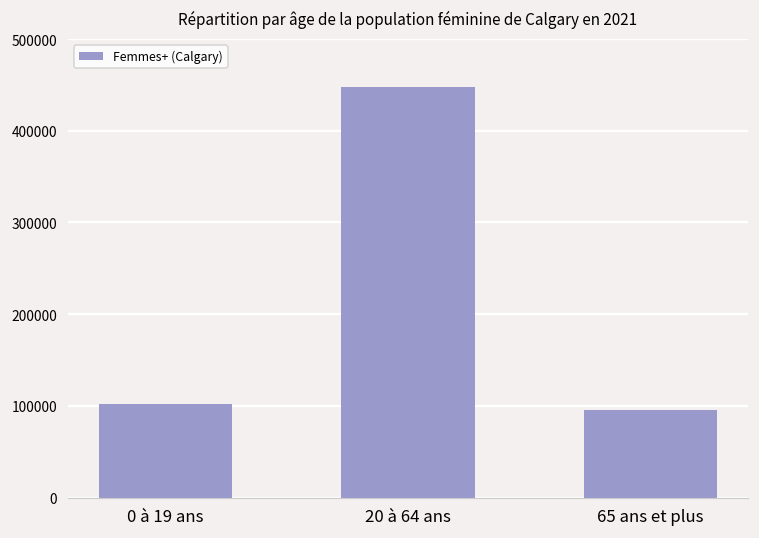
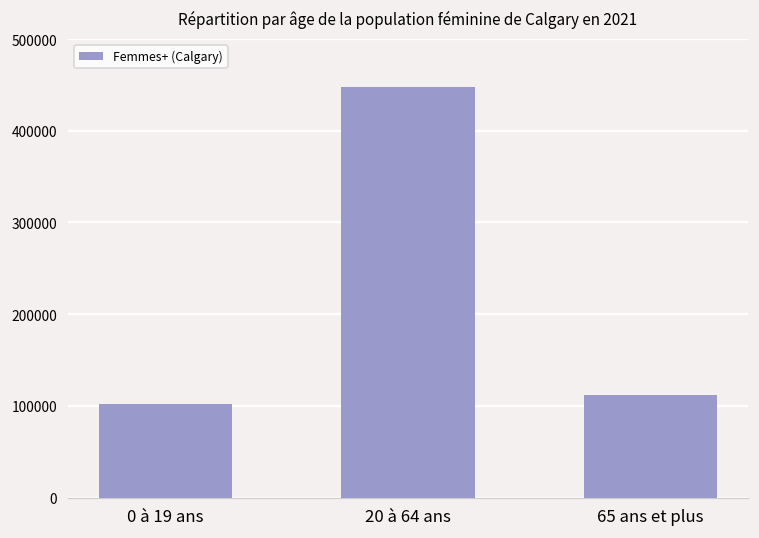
  {
    "0 à 19 ans": 100000,
    "20 à 64 ans": 450000,
-   "65 ans et plus": 100000
+   "65 ans et plus": 110000
  }
